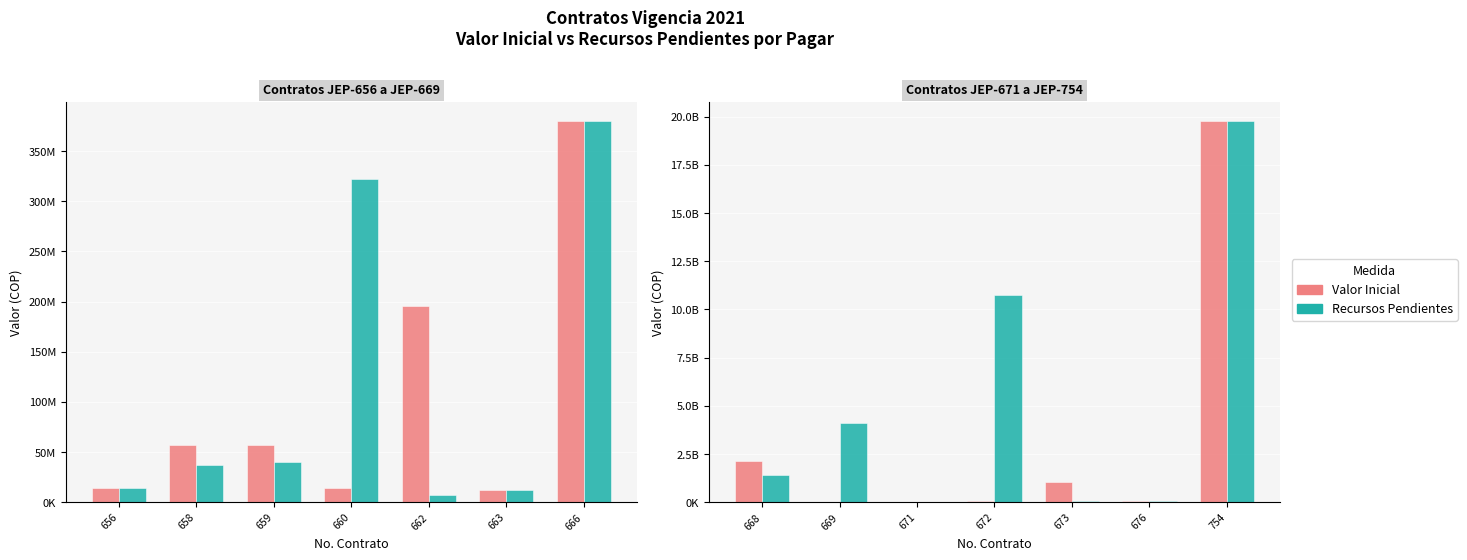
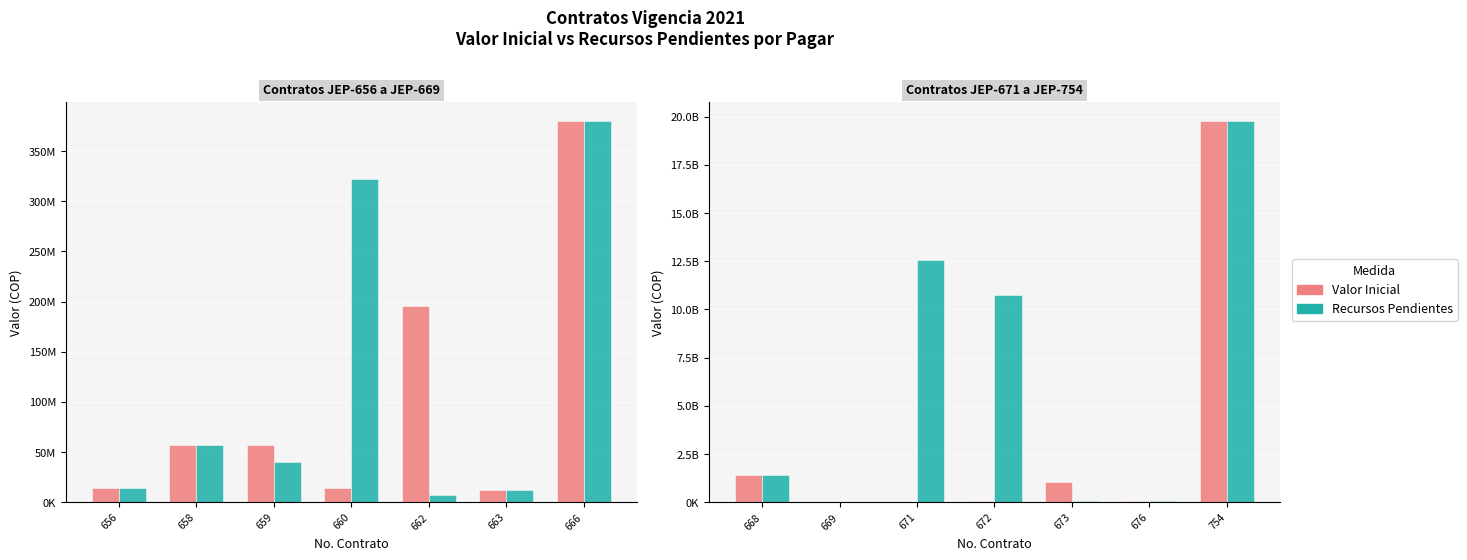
  {
    "Contratos JEP-656 a JEP-669": {
      "Valor Inicial": {
        "656": 14000000,
        "658": 57000000,
        "659": 57000000,
        "660": 14000000,
        "662": 195000000,
        "663": 12000000,
        "666": 380000000
      },
      "Recursos Pendientes": {
        "656": 14000000,
-       "658": 38000000,
+       "658": 57000000,
        "659": 40000000,
        "660": 322000000,
        "662": 7000000,
        "663": 12000000,
        "666": 380000000
      }
    },
    "Contratos JEP-671 a JEP-754": {
      "Valor Inicial": {
-       "668": 2100000000,
+       "668": 1400000000,
        "673": 1100000000,
        "754": 19800000000
      },
      "Recursos Pendientes": {
        "668": 1400000000,
-       "669": 4100000000,
-       "671": 0,
+       "669": 0,
+       "671": 12600000000,
        "672": 10700000000,
        "754": 19800000000
      }
    }
  }
